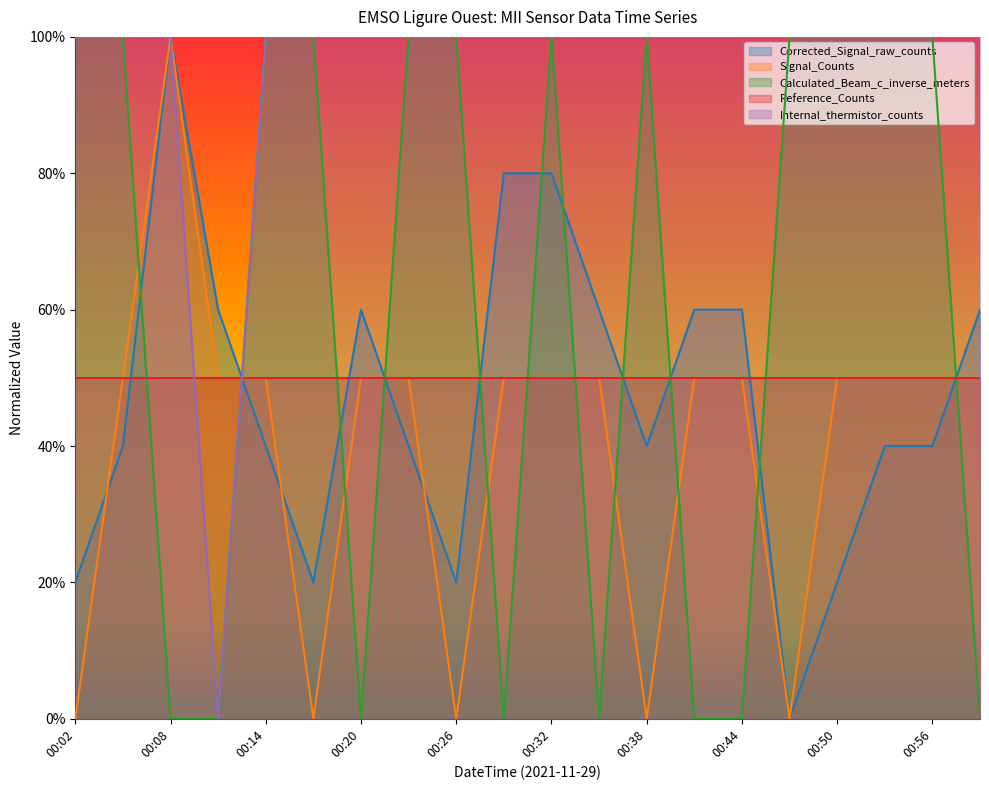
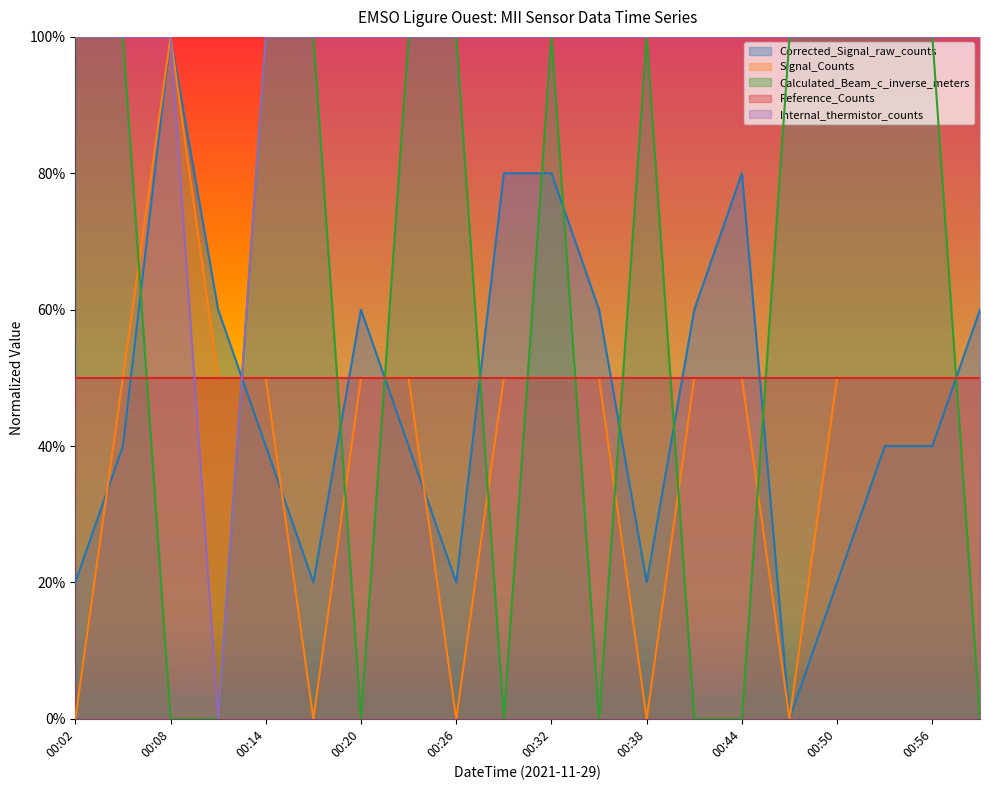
  {
    "Corrected_Signal_raw_counts": {
      "00:02": "20%",
      "00:14": "40%",
      "00:20": "60%",
      "00:26": "20%",
      "00:32": "80%",
-     "00:38": "40%",
-     "00:44": "60%",
+     "00:38": "20%",
+     "00:44": "80%",
      "00:50": "20%",
      "00:56": "40%"
    },
    "Internal_thermistor_counts": {
      "00:20": "100%",
      "00:44": "100%"
    }
  }
